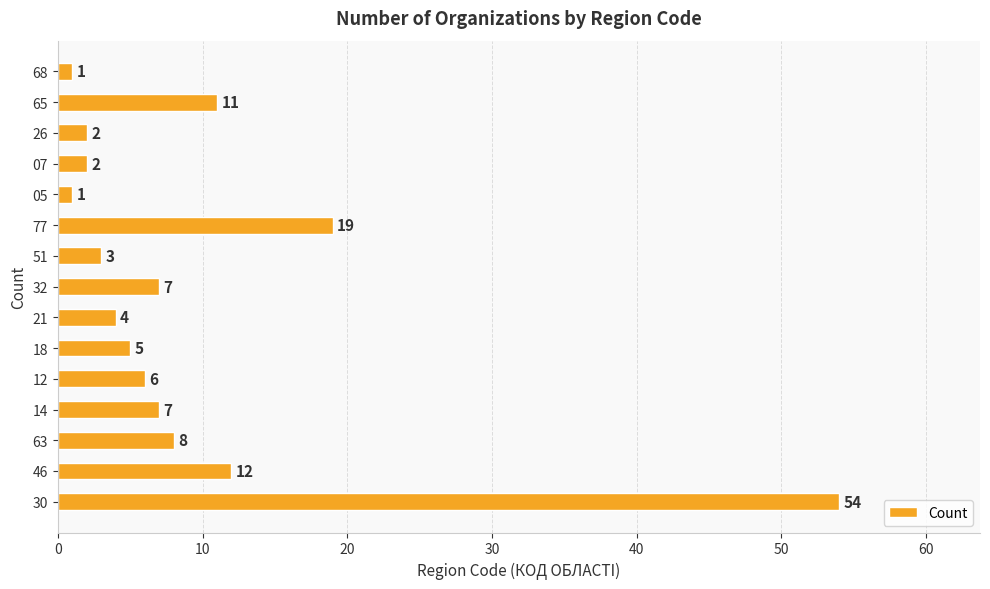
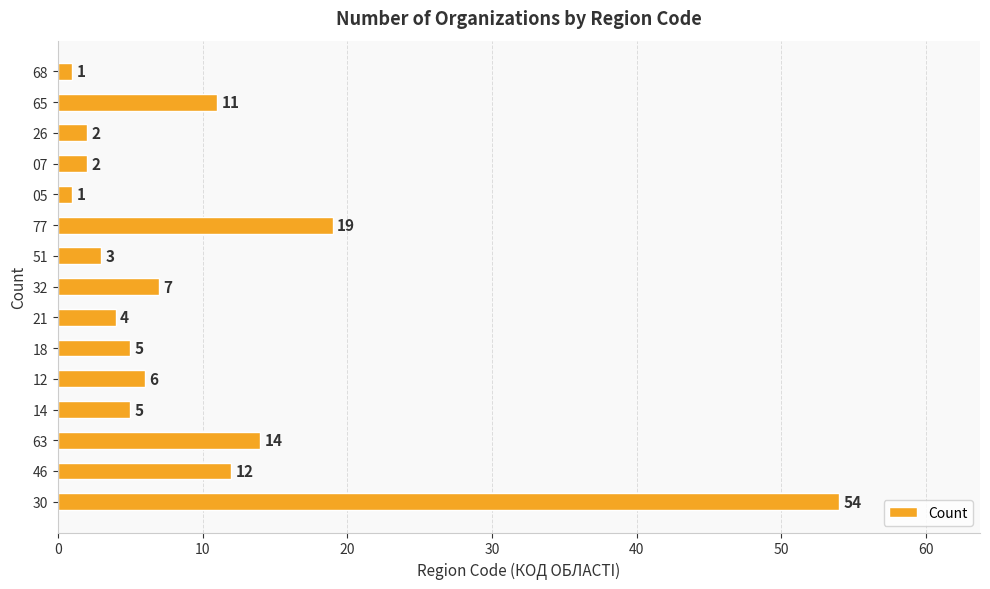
  {
    "68": 1,
    "65": 11,
    "26": 2,
    "07": 2,
    "05": 1,
    "77": 19,
    "51": 3,
    "32": 7,
    "21": 4,
    "18": 5,
    "12": 6,
-   "14": 7,
-   "63": 8,
+   "14": 5,
+   "63": 14,
    "46": 12,
    "30": 54
  }
